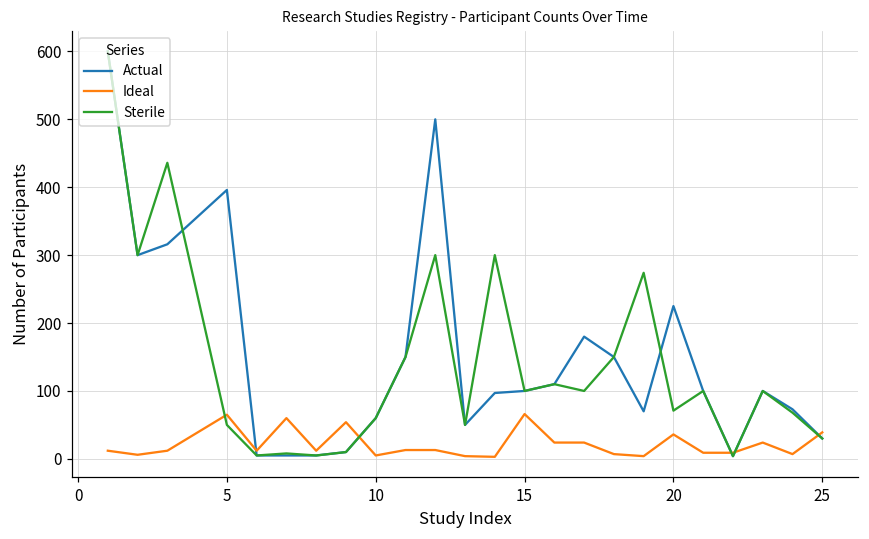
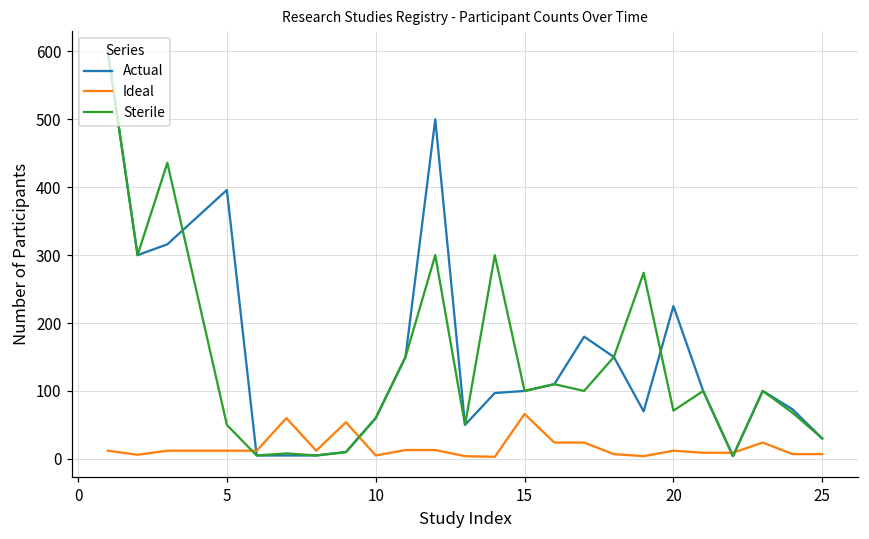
  {
    "Actual": {
      "5": 400,
      "20": 230
    },
    "Ideal": {
-     "5": 70,
+     "5": 10,
      "10": 10,
      "15": 70,
-     "20": 40,
-     "25": 40
+     "20": 10,
+     "25": 10
    },
    "Sterile": {
      "5": 50,
      "20": 70
    }
  }
